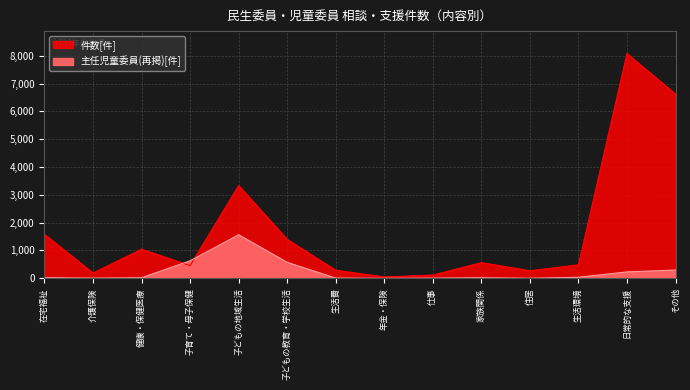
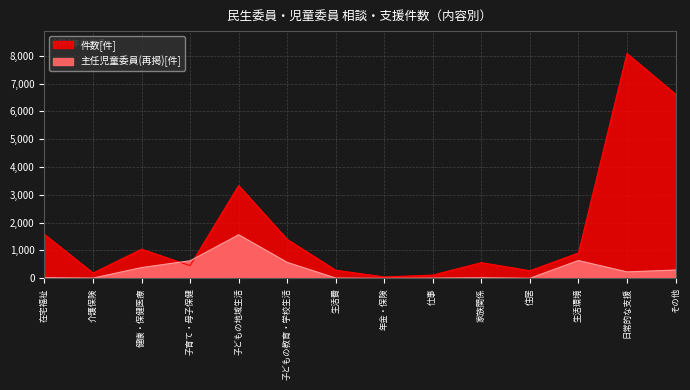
  {
    "件数[件]": {
      "在宅福祉": "1,600",
      "介護保険": "200",
      "健康・保健医療": "1,000",
      "子育て・母子保健": "500",
      "子どもの地域生活": "3,300",
      "子どもの教育・学校生活": "1,400",
      "生活費": "300",
      "仕事": "100",
      "家族関係": "600",
      "住居": "300",
-     "生活環境": "500",
+     "生活環境": "900",
      "日常的な支援": "8,100",
      "その他": "6,600"
    },
    "主任児童委員(再掲)[件]": {
      "在宅福祉": "0",
      "介護保険": "0",
-     "健康・保健医療": "0",
+     "健康・保健医療": "400",
      "子育て・母子保健": "600",
      "子どもの地域生活": "1,600",
      "子どもの教育・学校生活": "600",
      "生活費": "0",
      "仕事": "0",
      "家族関係": "0",
      "住居": "0",
-     "生活環境": "0",
+     "生活環境": "600",
      "日常的な支援": "200",
      "その他": "300"
    }
  }
